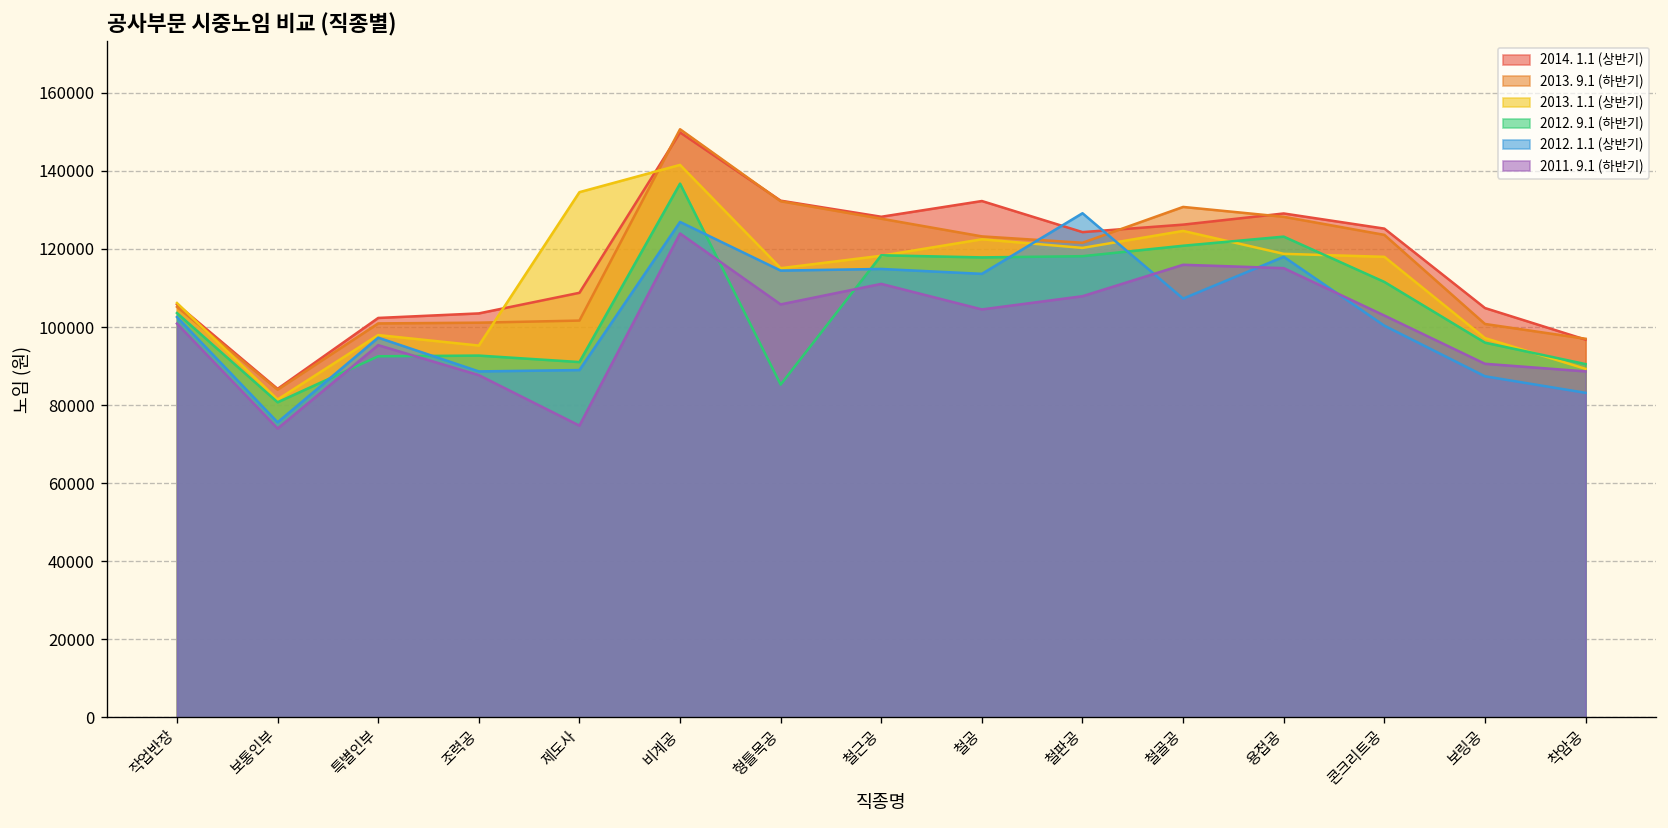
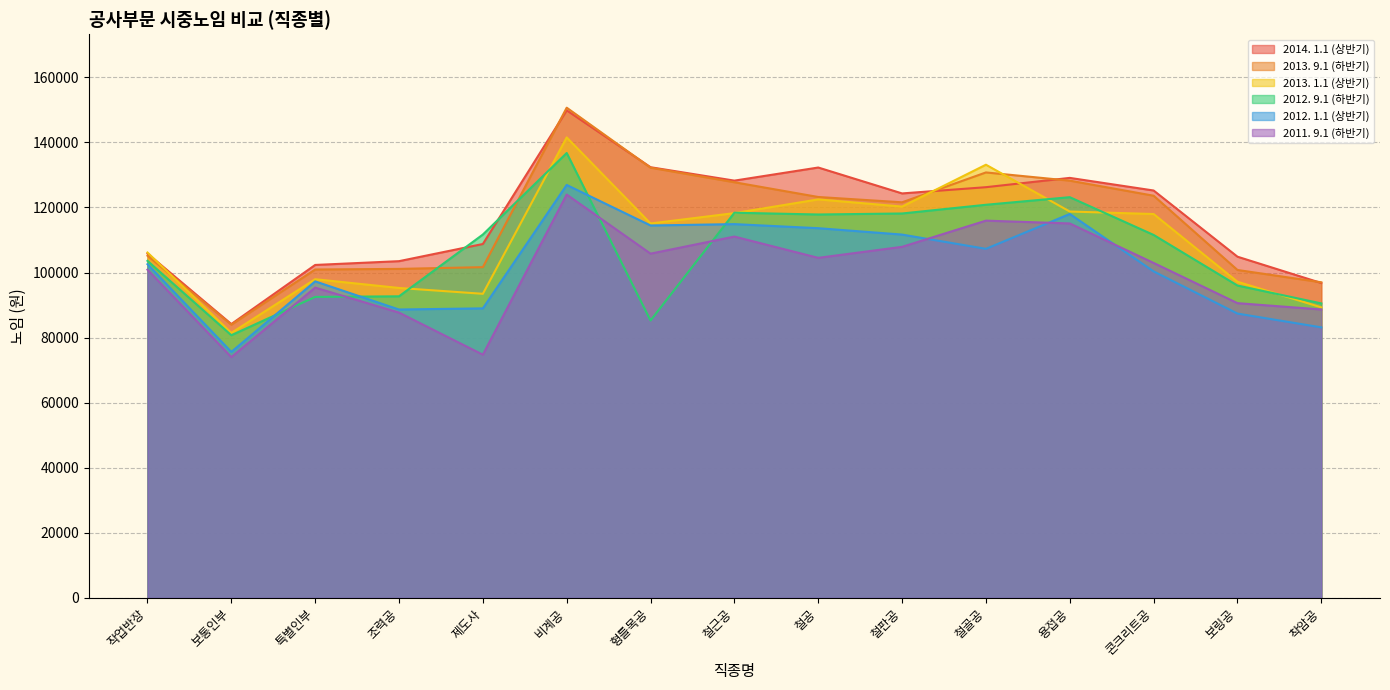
  {
    "2013. 1.1 (상반기)": {
      "조력공": 95000,
-     "제도사": 135000,
+     "제도사": 93000,
      "비계공": 142000,
      "철판공": 120000,
-     "철골공": 125000,
+     "철골공": 133000,
      "콘크리트공": 118000,
      "보링공": 97000
    },
    "2012. 9.1 (하반기)": {
      "작업반장": 104000,
      "특별인부": 93000,
      "조력공": 93000,
-     "제도사": 91000,
+     "제도사": 112000,
      "비계공": 137000,
      "형틀목공": 85000,
      "철공": 118000,
      "철판공": 118000,
      "철골공": 121000,
      "용접공": 123000,
      "콘크리트공": 112000,
      "보링공": 96000,
      "착암공": 91000
    },
    "2012. 1.1 (상반기)": {
      "작업반장": 103000,
      "보통인부": 76000,
      "조력공": 89000,
      "제도사": 89000,
      "비계공": 127000,
      "철근공": 115000,
      "철공": 114000,
-     "철판공": 129000,
+     "철판공": 112000,
      "철골공": 107000,
      "콘크리트공": 100000,
      "보링공": 87000,
      "착암공": 83000
    },
    "2011. 9.1 (하반기)": {
      "작업반장": 101000,
      "보통인부": 74000,
      "특별인부": 95000,
      "조력공": 88000,
      "제도사": 75000,
      "비계공": 124000,
      "형틀목공": 106000,
      "철근공": 111000,
      "철공": 105000,
      "철판공": 108000,
      "철골공": 116000,
      "용접공": 115000,
      "콘크리트공": 103000,
      "보링공": 91000
    }
  }
